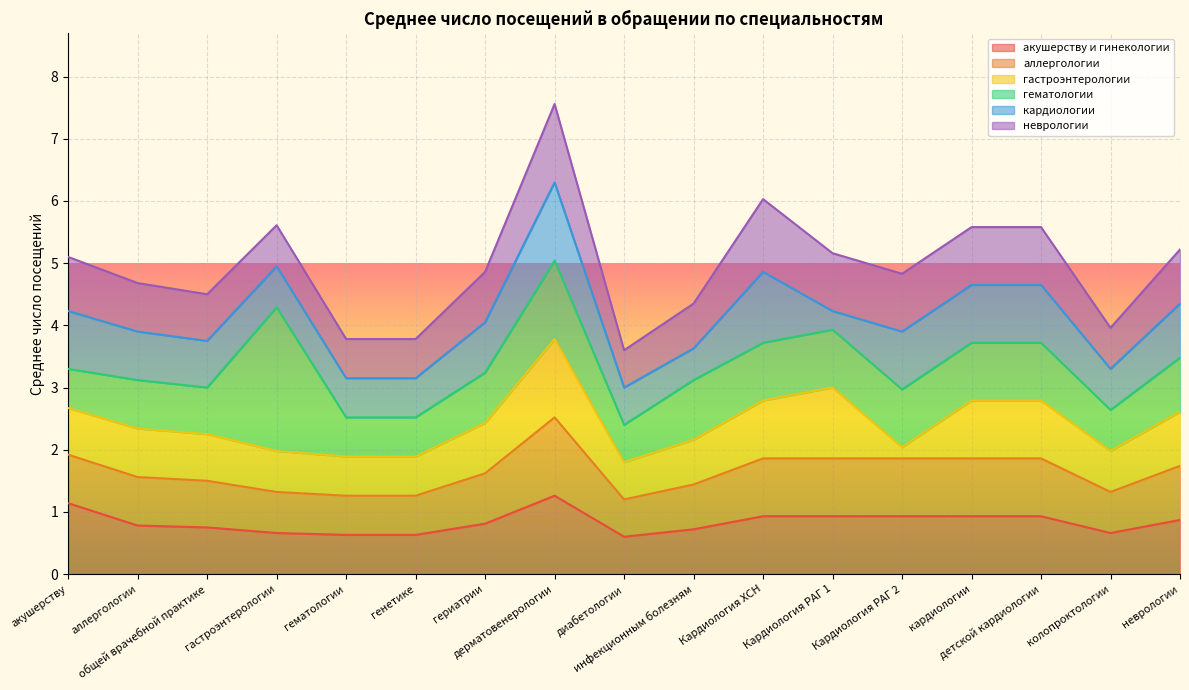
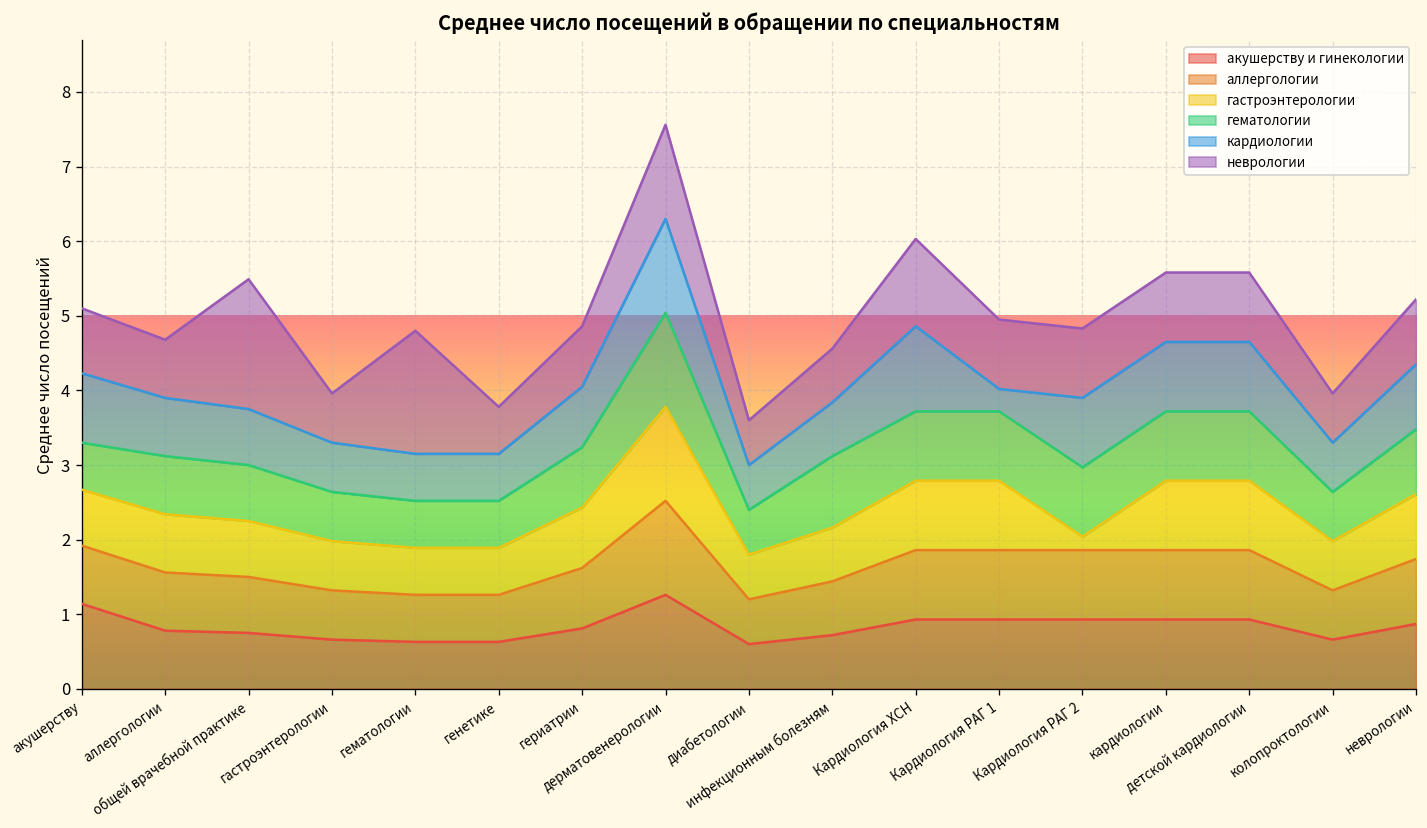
  {
    "гастроэнтерологии": {
      "акушерству": 0.8,
      "аллергологии": 0.8,
      "общей врачебной практике": 0.8,
      "гастроэнтерологии": 0.7,
      "гематологии": 0.6,
      "генетике": 0.6,
      "гериатрии": 0.8,
      "дерматовенерологии": 1.3,
      "диабетологии": 0.6,
      "инфекционным болезням": 0.7,
      "Кардиология ХСН": 0.9,
-     "Кардиология РАГ 1": 1.1,
+     "Кардиология РАГ 1": 0.9,
      "Кардиология РАГ 2": 0.2,
      "кардиологии": 0.9,
      "детской кардиологии": 0.9,
      "колопроктологии": 0.7,
      "неврологии": 0.9
    },
    "гематологии": {
      "акушерству": 0.6,
      "аллергологии": 0.8,
      "общей врачебной практике": 0.8,
-     "гастроэнтерологии": 2.3,
+     "гастроэнтерологии": 0.7,
      "гематологии": 0.6,
      "генетике": 0.6,
      "гериатрии": 0.8,
      "дерматовенерологии": 1.3,
      "диабетологии": 0.6,
      "инфекционным болезням": 1.0,
      "Кардиология ХСН": 0.9,
      "Кардиология РАГ 1": 0.9,
      "Кардиология РАГ 2": 0.9,
      "кардиологии": 0.9,
      "детской кардиологии": 0.9,
      "колопроктологии": 0.7,
      "неврологии": 0.9
    },
    "кардиологии": {
      "акушерству": 0.9,
      "аллергологии": 0.8,
      "общей врачебной практике": 0.8,
      "гастроэнтерологии": 0.7,
      "гематологии": 0.6,
      "генетике": 0.6,
      "гериатрии": 0.8,
      "дерматовенерологии": 1.3,
      "диабетологии": 0.6,
-     "инфекционным болезням": 0.5,
+     "инфекционным болезням": 0.7,
      "Кардиология ХСН": 1.1,
      "Кардиология РАГ 1": 0.3,
      "Кардиология РАГ 2": 0.9,
      "кардиологии": 0.9,
      "детской кардиологии": 0.9,
      "колопроктологии": 0.7,
      "неврологии": 0.9
    },
    "неврологии": {
      "акушерству": 0.9,
      "аллергологии": 0.8,
-     "общей врачебной практике": 0.8,
+     "общей врачебной практике": 1.7,
      "гастроэнтерологии": 0.7,
-     "гематологии": 0.6,
+     "гематологии": 1.7,
      "генетике": 0.6,
      "гериатрии": 0.8,
      "дерматовенерологии": 1.3,
      "диабетологии": 0.6,
      "инфекционным болезням": 0.7,
      "Кардиология ХСН": 1.2,
      "Кардиология РАГ 1": 0.9,
      "Кардиология РАГ 2": 0.9,
      "кардиологии": 0.9,
      "детской кардиологии": 0.9,
      "колопроктологии": 0.7,
      "неврологии": 0.9
    }
  }
